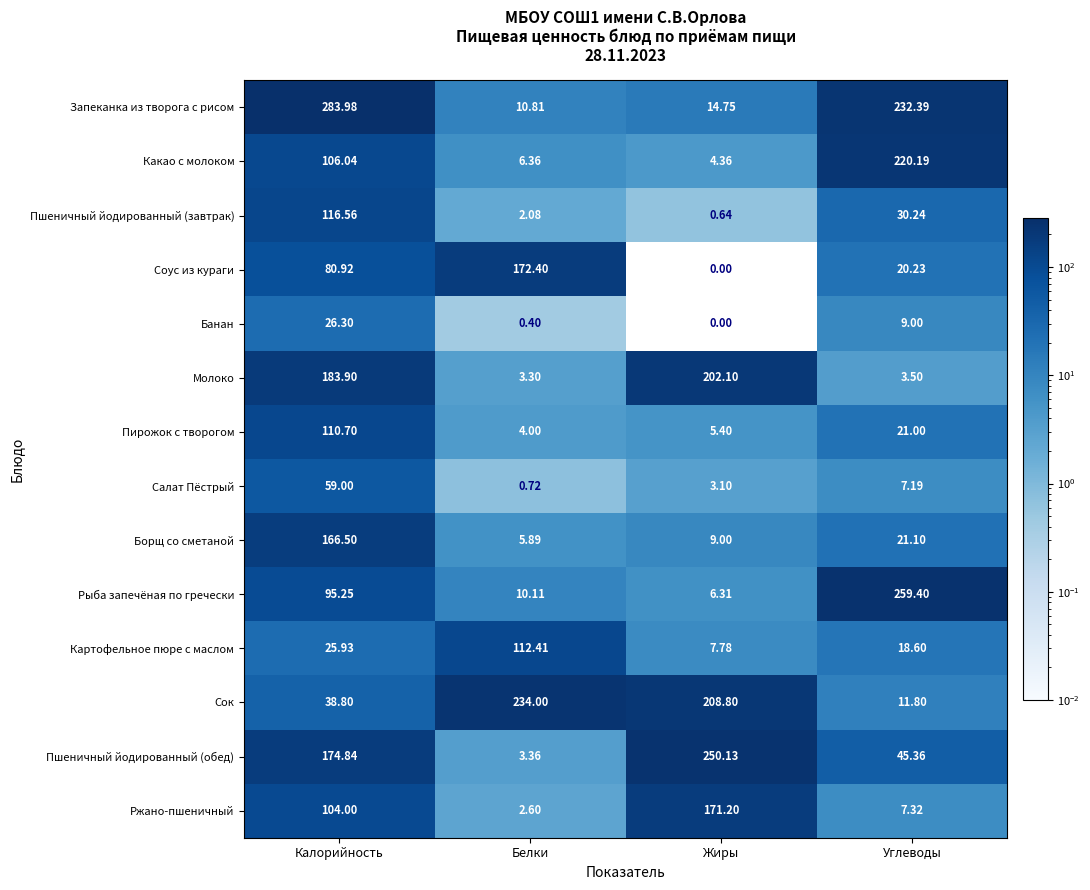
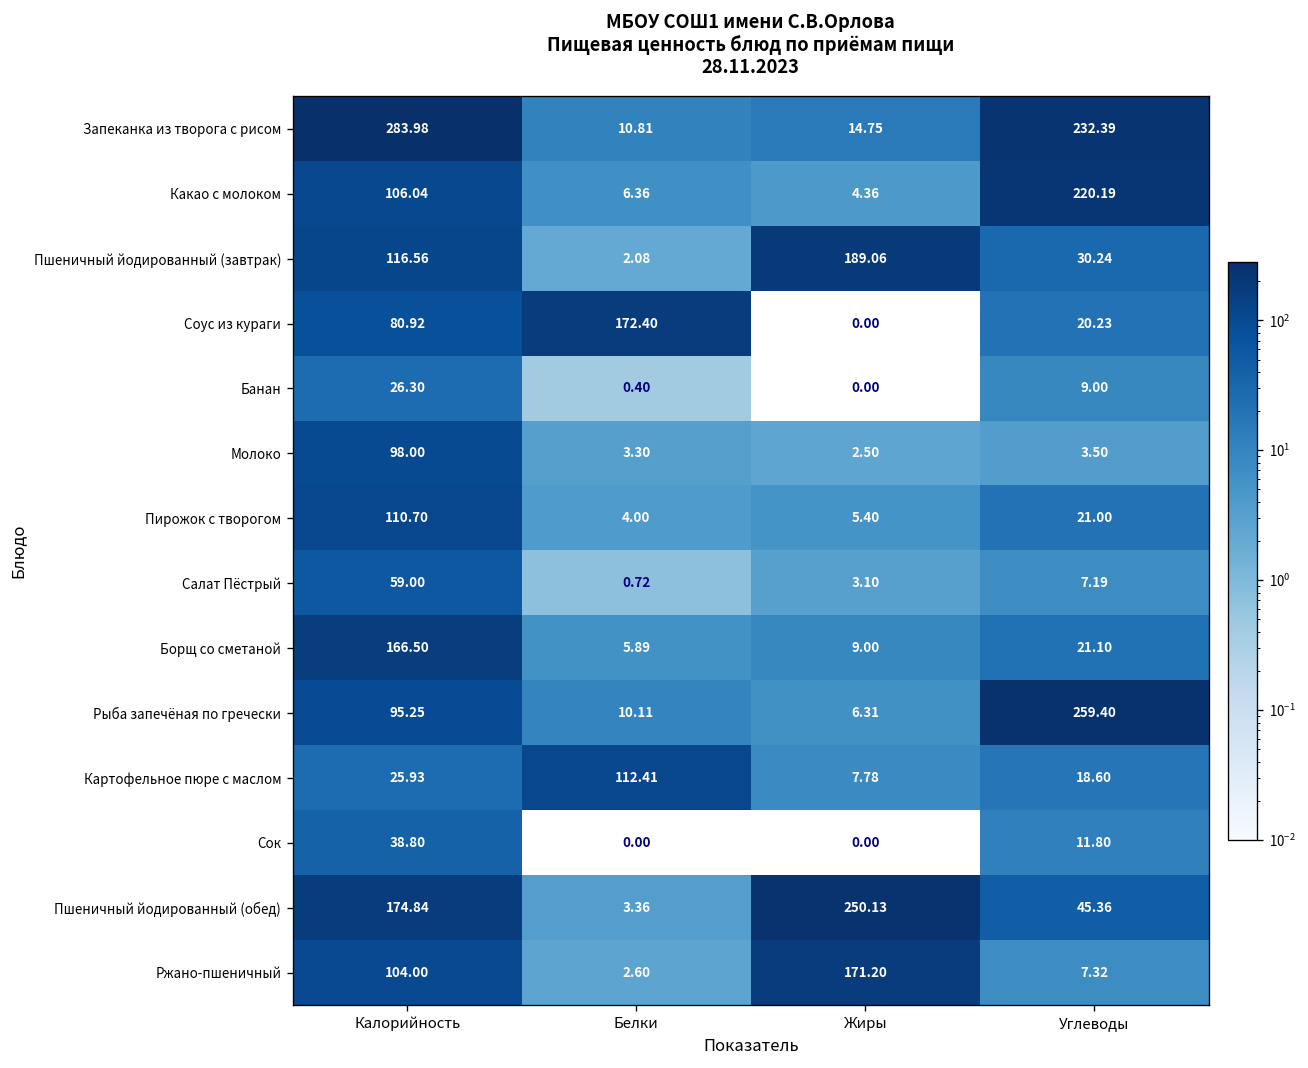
  {
    "Запеканка из творога с рисом": {
      "Калорийность": 283.98,
      "Белки": 10.81,
      "Жиры": 14.75,
      "Углеводы": 232.39
    },
    "Какао с молоком": {
      "Калорийность": 106.04,
      "Белки": 6.36,
      "Жиры": 4.36,
      "Углеводы": 220.19
    },
    "Пшеничный йодированный (завтрак)": {
      "Калорийность": 116.56,
      "Белки": 2.08,
-     "Жиры": 0.64,
+     "Жиры": 189.06,
      "Углеводы": 30.24
    },
    "Соус из кураги": {
      "Калорийность": 80.92,
      "Белки": 172.40,
      "Жиры": 0.00,
      "Углеводы": 20.23
    },
    "Банан": {
      "Калорийность": 26.30,
      "Белки": 0.40,
      "Жиры": 0.00,
      "Углеводы": 9.00
    },
    "Молоко": {
-     "Калорийность": 183.90,
+     "Калорийность": 98.00,
      "Белки": 3.30,
-     "Жиры": 202.10,
+     "Жиры": 2.50,
      "Углеводы": 3.50
    },
    "Пирожок с творогом": {
      "Калорийность": 110.70,
      "Белки": 4.00,
      "Жиры": 5.40,
      "Углеводы": 21.00
    },
    "Салат Пёстрый": {
      "Калорийность": 59.00,
      "Белки": 0.72,
      "Жиры": 3.10,
      "Углеводы": 7.19
    },
    "Борщ со сметаной": {
      "Калорийность": 166.50,
      "Белки": 5.89,
      "Жиры": 9.00,
      "Углеводы": 21.10
    },
    "Рыба запечёная по гречески": {
      "Калорийность": 95.25,
      "Белки": 10.11,
      "Жиры": 6.31,
      "Углеводы": 259.40
    },
    "Картофельное пюре с маслом": {
      "Калорийность": 25.93,
      "Белки": 112.41,
      "Жиры": 7.78,
      "Углеводы": 18.60
    },
    "Сок": {
      "Калорийность": 38.80,
-     "Белки": 234.00,
-     "Жиры": 208.80,
+     "Белки": 0.00,
+     "Жиры": 0.00,
      "Углеводы": 11.80
    },
    "Пшеничный йодированный (обед)": {
      "Калорийность": 174.84,
      "Белки": 3.36,
      "Жиры": 250.13,
      "Углеводы": 45.36
    },
    "Ржано-пшеничный": {
      "Калорийность": 104.00,
      "Белки": 2.60,
      "Жиры": 171.20,
      "Углеводы": 7.32
    }
  }
